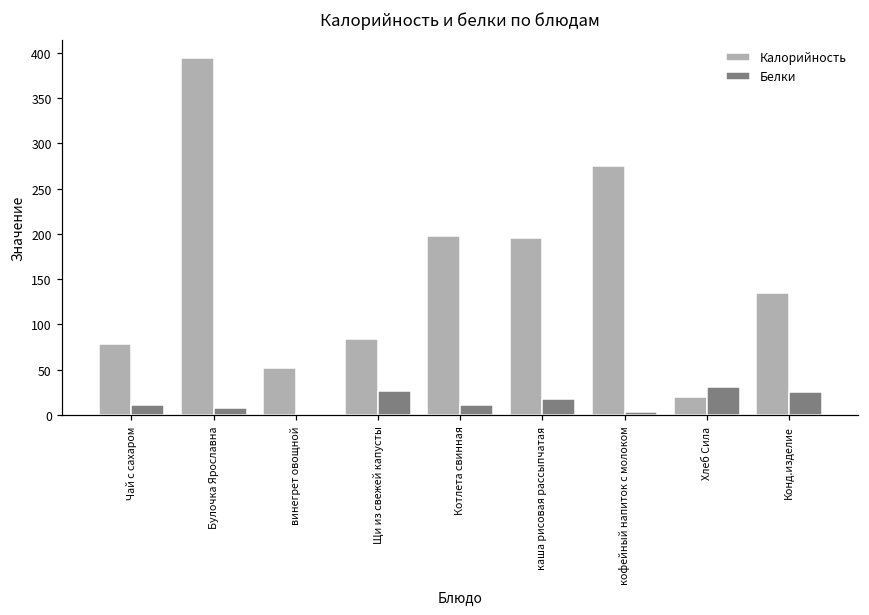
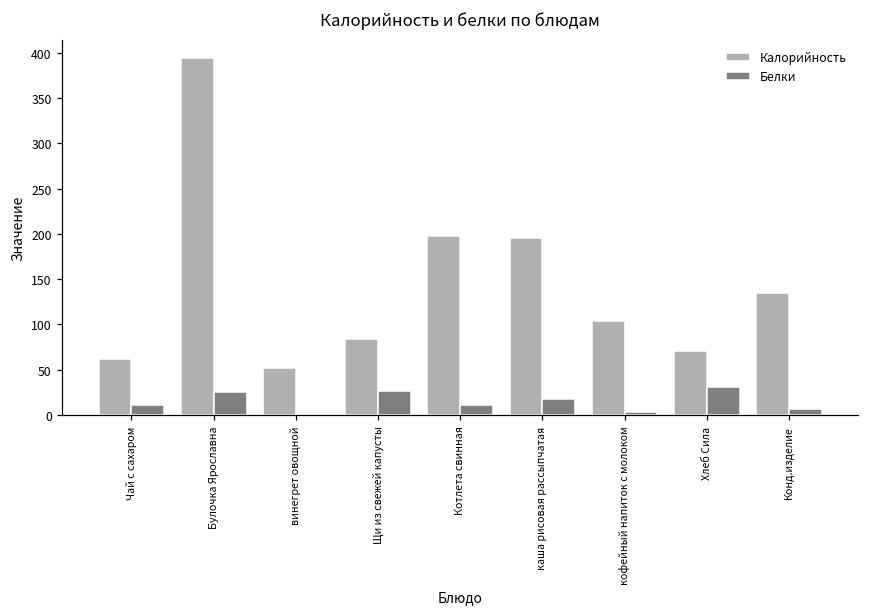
  {
    "Калорийность": {
-     "Чай с сахаром": 80,
+     "Чай с сахаром": 60,
      "Булочка Ярославна": 390,
      "винегрет овощной": 50,
      "Щи из свежей капусты": 80,
      "Котлета свинная": 200,
      "каша рисовая рассыпчатая": 200,
-     "кофейный напиток с молоком": 280,
-     "Хлеб Сила": 20,
+     "кофейный напиток с молоком": 100,
+     "Хлеб Сила": 70,
      "Конд.изделие": 140
    },
    "Белки": {
      "Чай с сахаром": 10,
-     "Булочка Ярославна": 10,
+     "Булочка Ярославна": 30,
      "Щи из свежей капусты": 30,
      "Котлета свинная": 10,
      "каша рисовая рассыпчатая": 20,
      "кофейный напиток с молоком": 0,
      "Хлеб Сила": 30,
-     "Конд.изделие": 30
+     "Конд.изделие": 10
    }
  }
